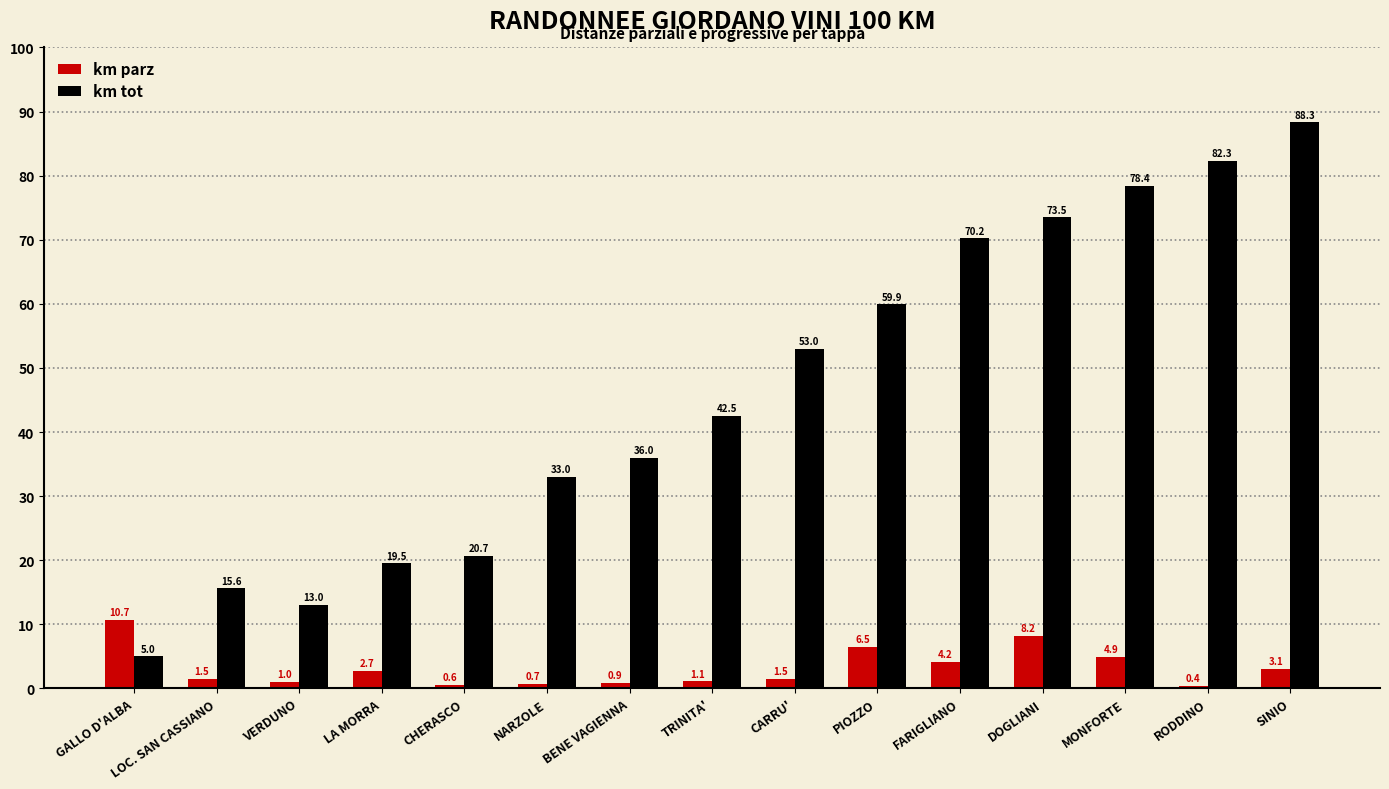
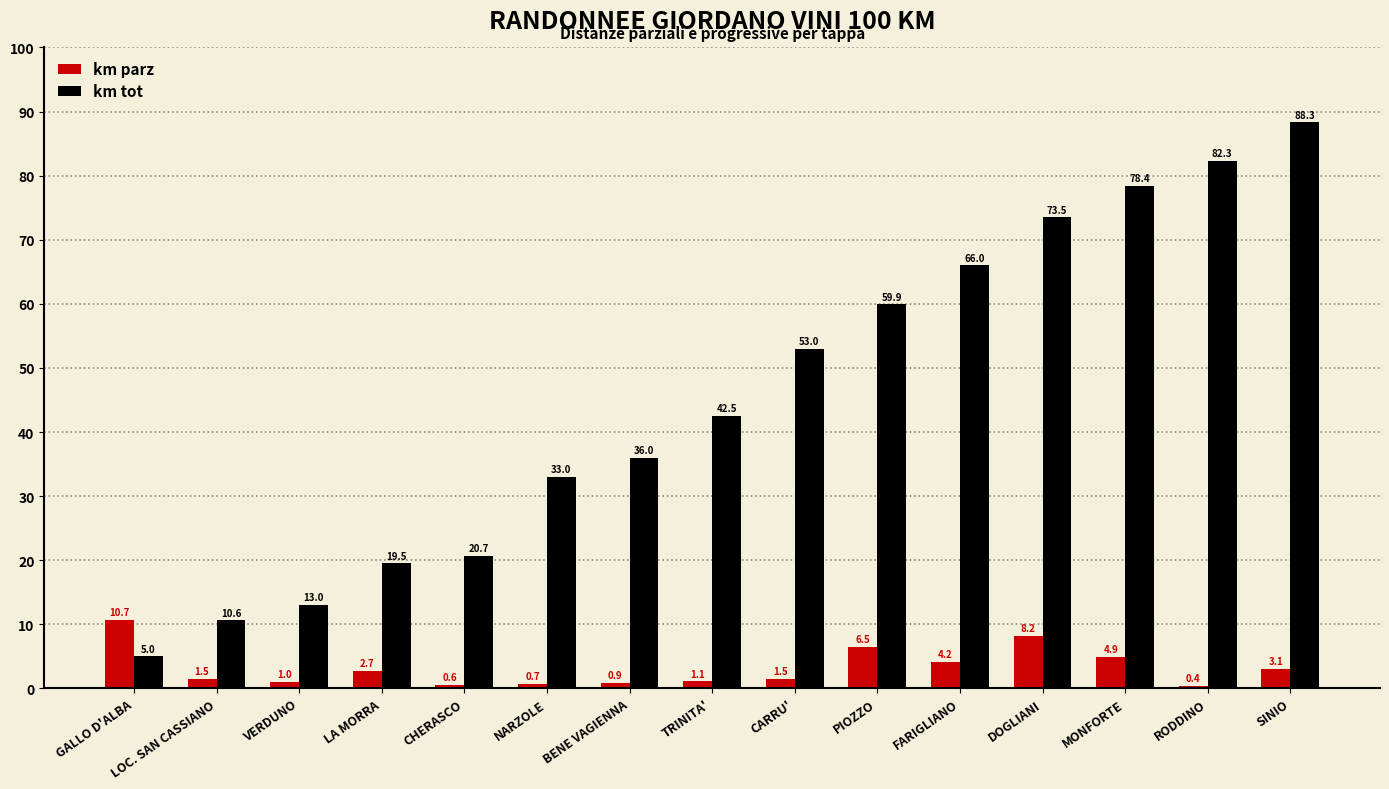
  {
    "km parz": {
      "GALLO D'ALBA": 10.7,
      "LOC. SAN CASSIANO": 1.5,
      "VERDUNO": 1.0,
      "LA MORRA": 2.7,
      "CHERASCO": 0.6,
      "NARZOLE": 0.7,
      "BENE VAGIENNA": 0.9,
      "TRINITA'": 1.1,
      "CARRU'": 1.5,
      "PIOZZO": 6.5,
      "FARIGLIANO": 4.2,
      "DOGLIANI": 8.2,
      "MONFORTE": 4.9,
      "RODDINO": 0.4,
      "SINIO": 3.1
    },
    "km tot": {
      "GALLO D'ALBA": 5.0,
-     "LOC. SAN CASSIANO": 15.6,
+     "LOC. SAN CASSIANO": 10.6,
      "VERDUNO": 13.0,
      "LA MORRA": 19.5,
      "CHERASCO": 20.7,
      "NARZOLE": 33.0,
      "BENE VAGIENNA": 36.0,
      "TRINITA'": 42.5,
      "CARRU'": 53.0,
      "PIOZZO": 59.9,
-     "FARIGLIANO": 70.2,
+     "FARIGLIANO": 66.0,
      "DOGLIANI": 73.5,
      "MONFORTE": 78.4,
      "RODDINO": 82.3,
      "SINIO": 88.3
    }
  }
